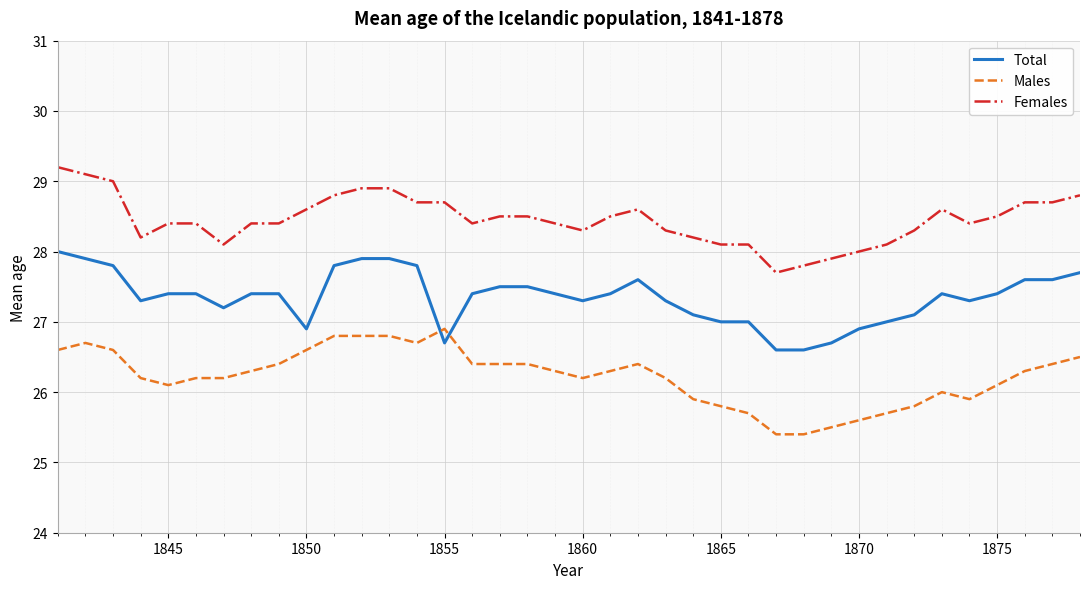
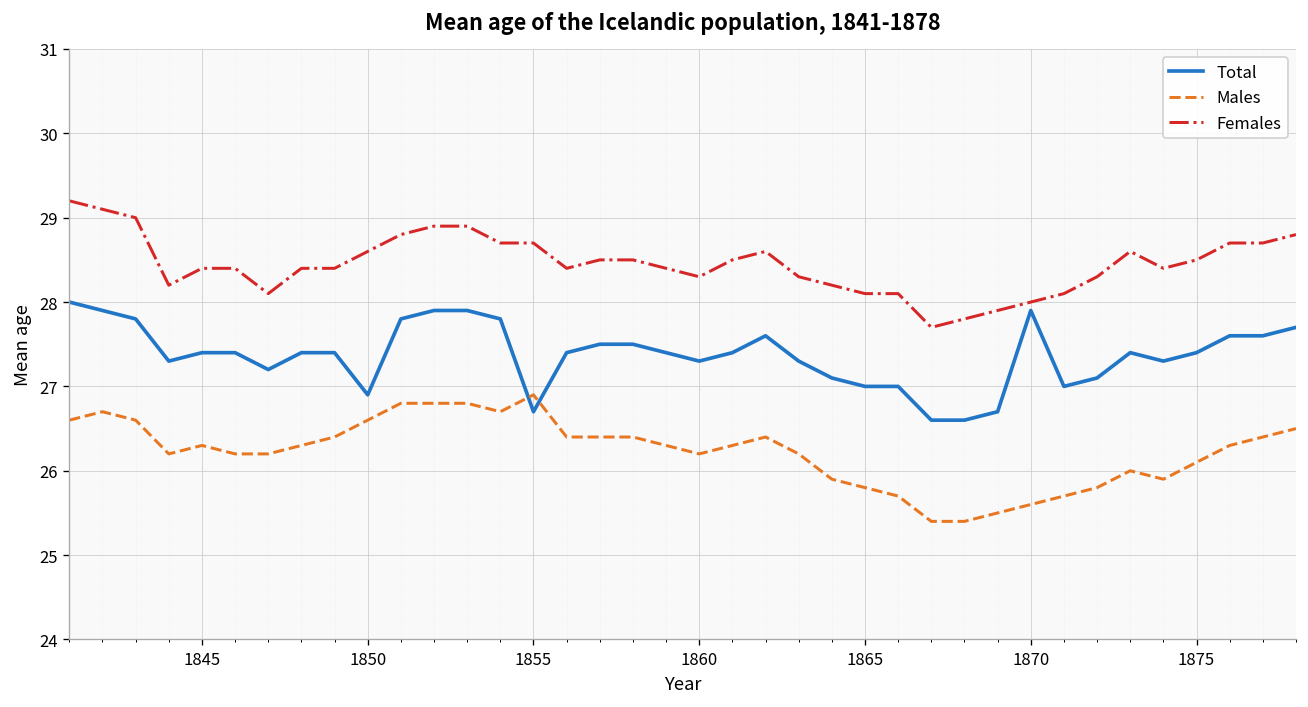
  {
    "Total": {
      "1845": 27.4,
      "1850": 26.9,
      "1855": 26.7,
      "1860": 27.3,
      "1865": 27.0,
-     "1870": 26.9,
+     "1870": 27.9,
      "1875": 27.4
    },
    "Males": {
-     "1845": 26.1,
+     "1845": 26.3,
      "1850": 26.6,
      "1855": 26.9,
      "1860": 26.2,
      "1865": 25.8,
      "1870": 25.6,
      "1875": 26.1
    },
    "Females": {
      "1845": 28.4,
      "1850": 28.6,
      "1855": 28.7,
      "1860": 28.3,
      "1865": 28.1,
      "1870": 28.0,
      "1875": 28.5
    }
  }
